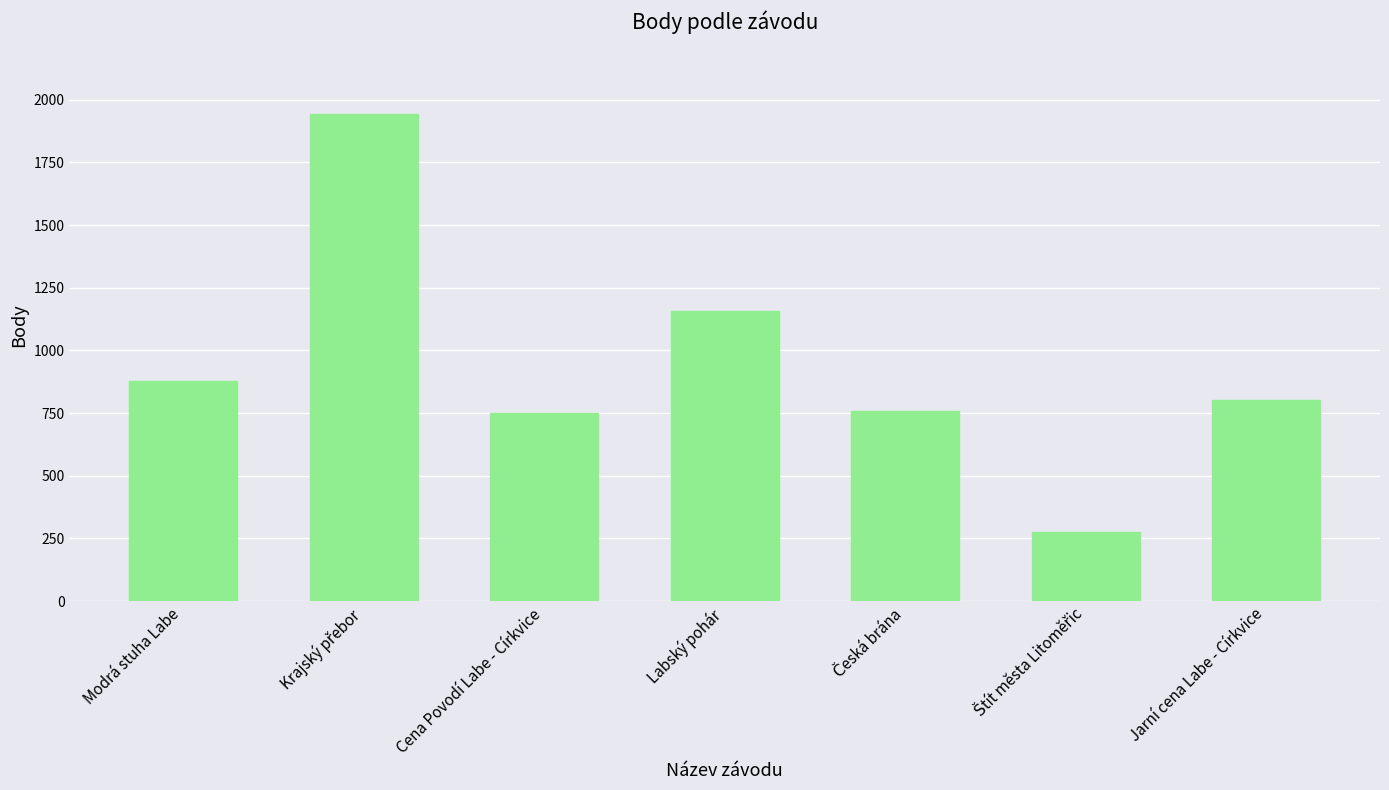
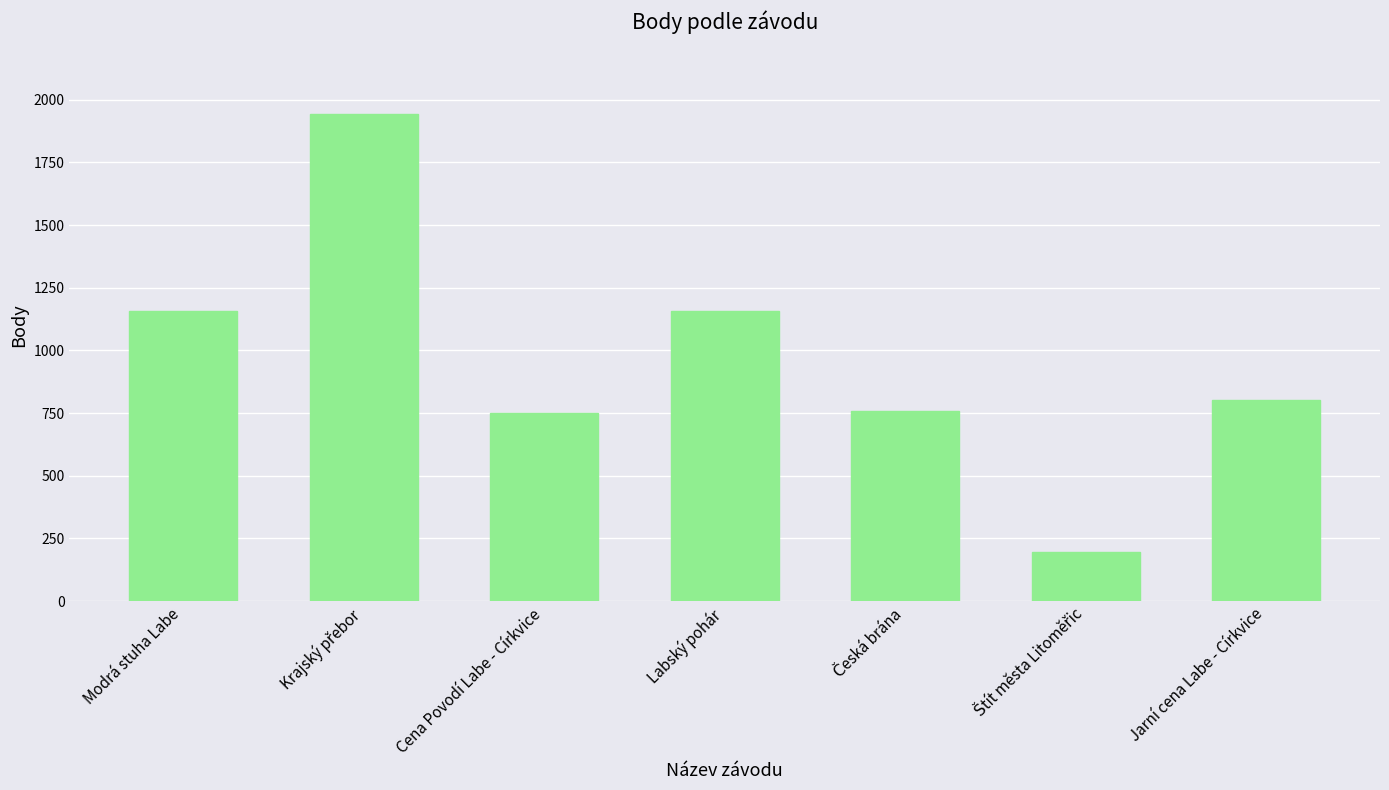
  {
-   "Modrá stuha Labe": 880,
+   "Modrá stuha Labe": 1160,
    "Krajský přebor": 1950,
    "Cena Povodí Labe - Církvice": 750,
    "Labský pohár": 1160,
    "Česká brána": 760,
-   "Štít města Litoměřic": 280,
+   "Štít města Litoměřic": 200,
    "Jarní cena Labe - Církvice": 800
  }
